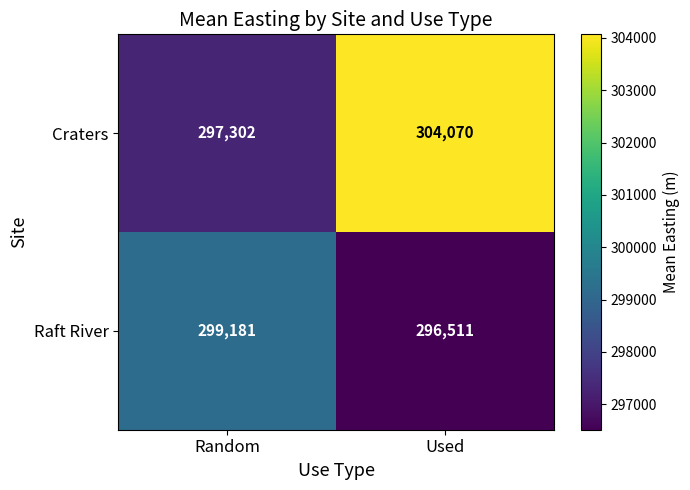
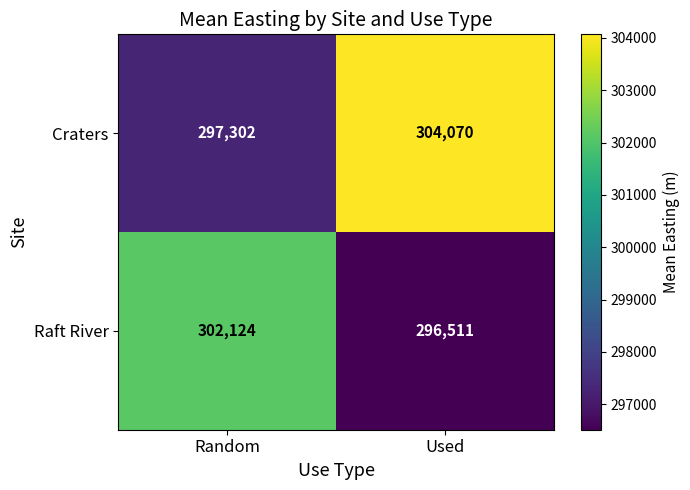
  {
    "Craters": {
      "Random": "297,302",
      "Used": "304,070"
    },
    "Raft River": {
-     "Random": "299,181",
+     "Random": "302,124",
      "Used": "296,511"
    }
  }
